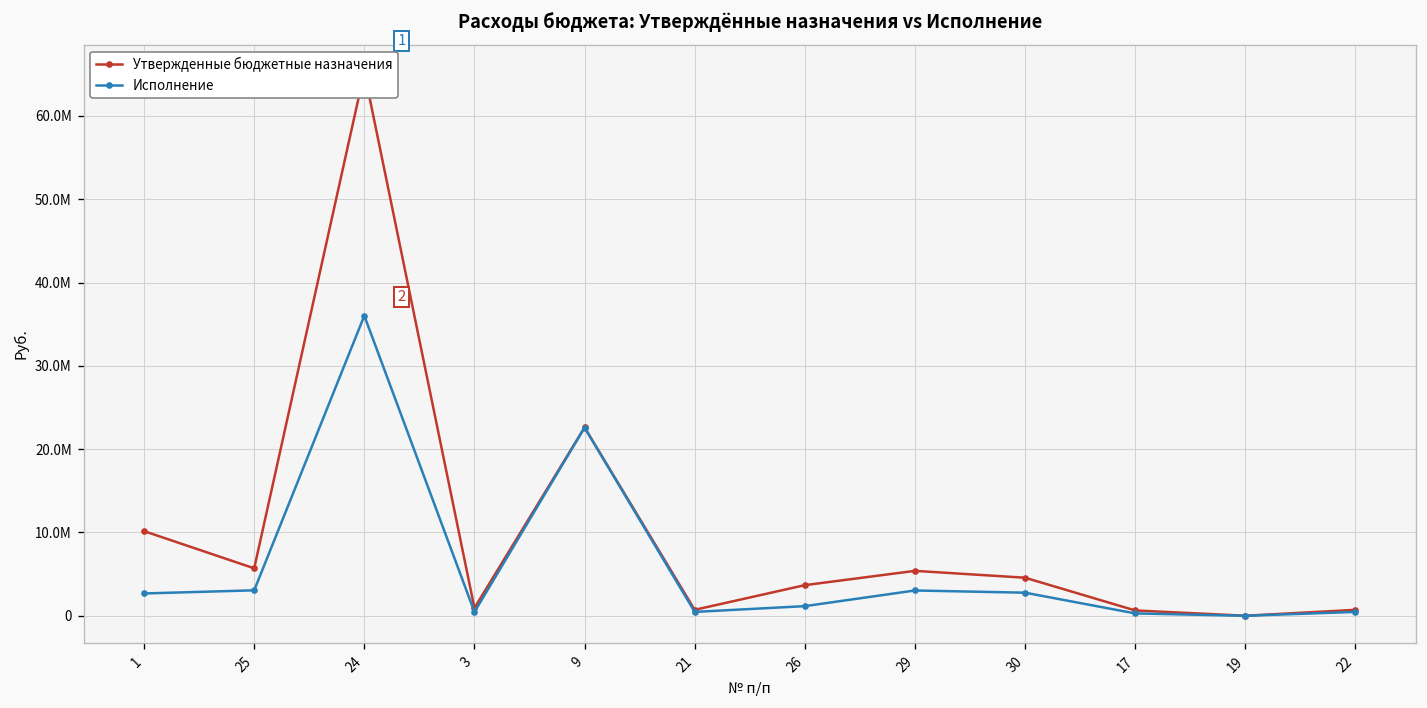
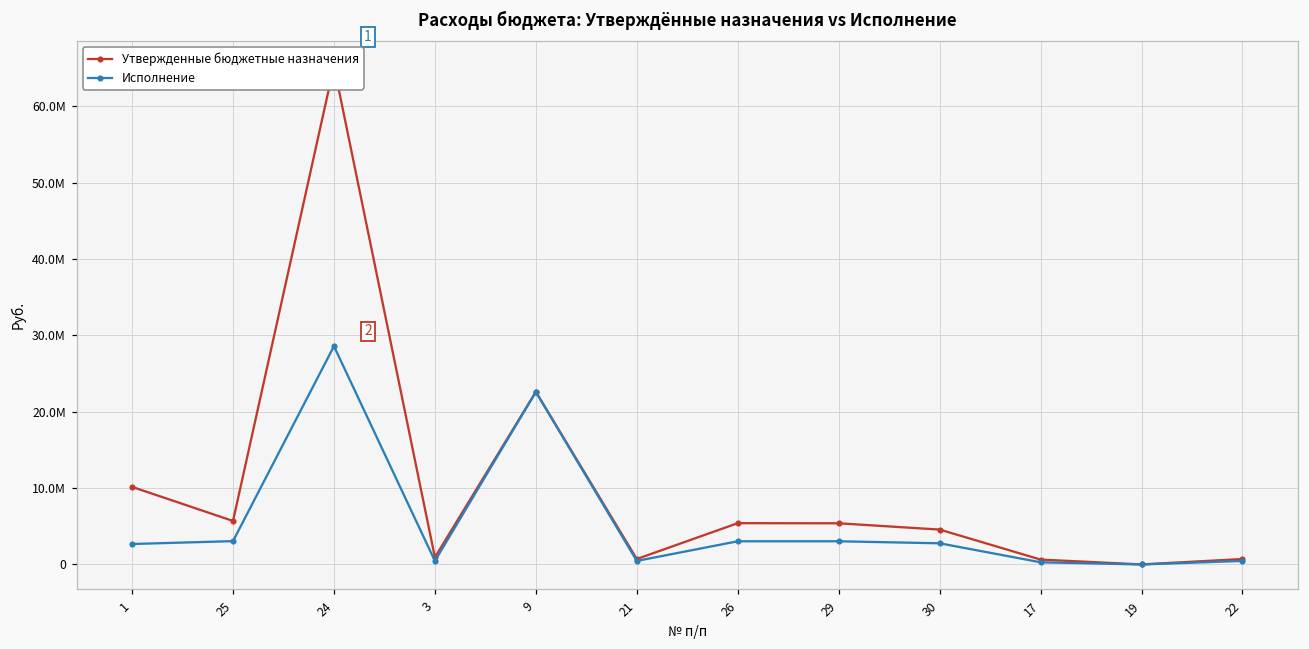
  {
    "Утвержденные бюджетные назначения": {
      "1": "10М",
      "25": "6М",
      "3": "1М",
-     "26": "4М",
+     "26": "5М",
      "29": "5М",
      "30": "5М"
    },
    "Исполнение": {
      "1": "3М",
      "25": "3М",
-     "24": "36М",
+     "24": "29М",
      "3": "0М",
-     "26": "1М",
+     "26": "3М",
      "29": "3М",
      "30": "3М"
    }
  }
